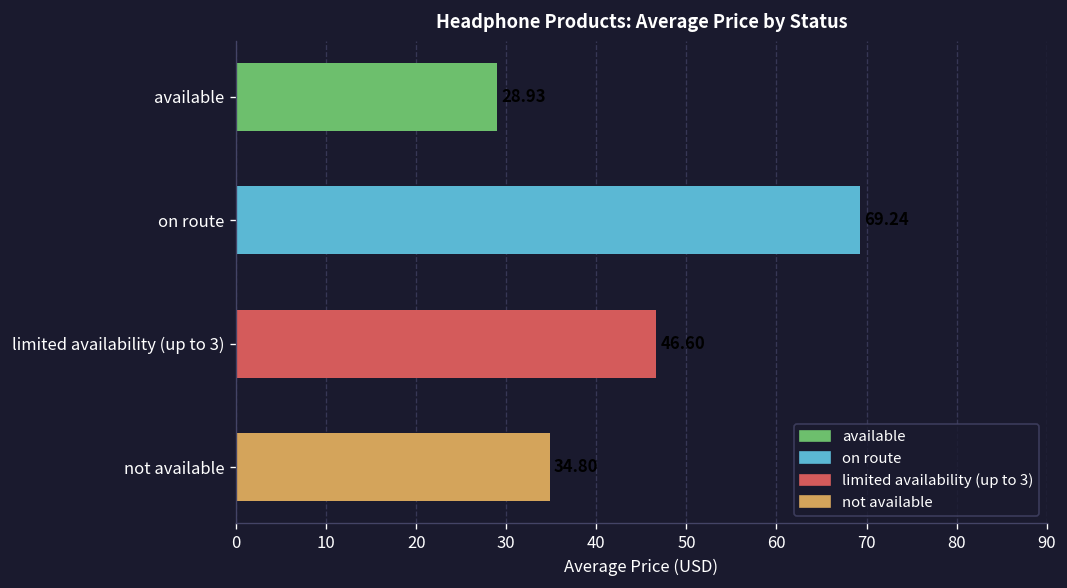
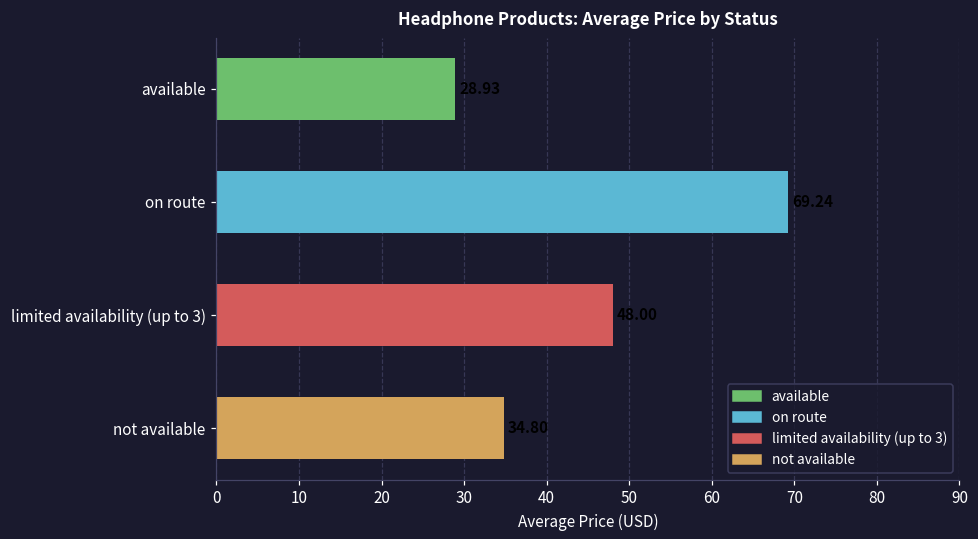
  {
    "available": 29,
    "on route": 69,
-   "limited availability (up to 3)": 47,
+   "limited availability (up to 3)": 48,
    "not available": 35
  }
